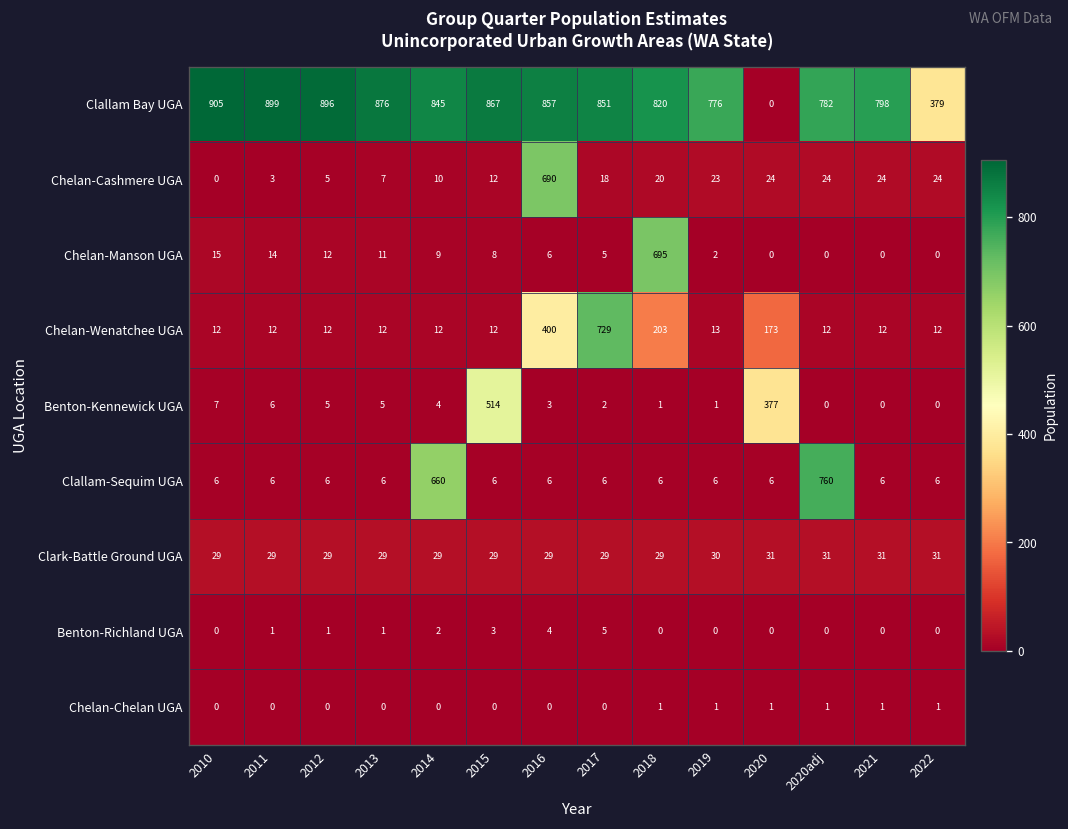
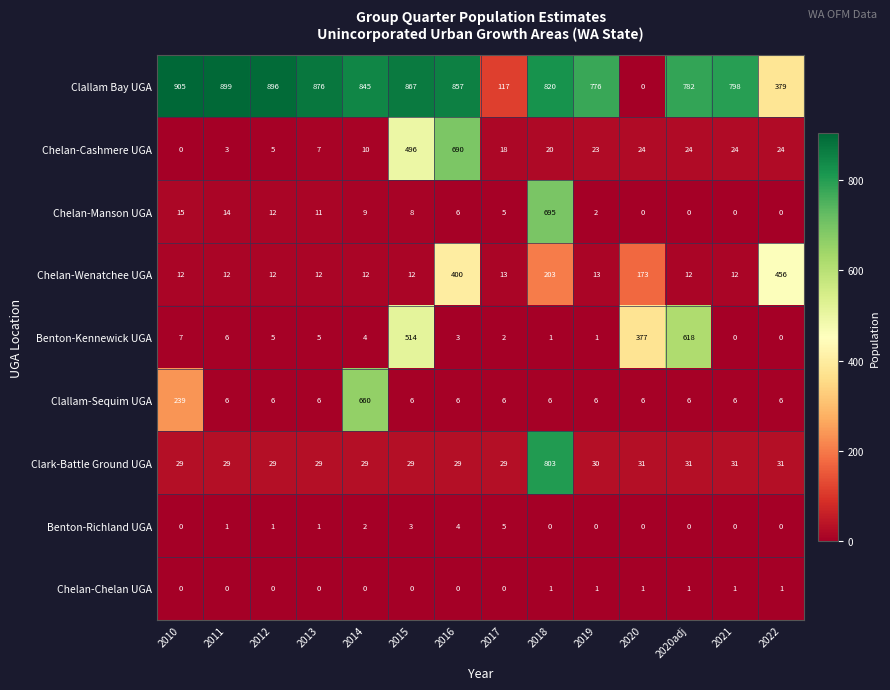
  {
    "Clallam Bay UGA": {
      "2010": 905,
      "2011": 899,
      "2012": 896,
      "2013": 876,
      "2014": 845,
      "2015": 867,
      "2016": 857,
-     "2017": 851,
+     "2017": 117,
      "2018": 820,
      "2019": 776,
      "2020": 0,
      "2020adj": 782,
      "2021": 798,
      "2022": 379
    },
    "Chelan-Cashmere UGA": {
      "2010": 0,
      "2011": 3,
      "2012": 5,
      "2013": 7,
      "2014": 10,
-     "2015": 12,
+     "2015": 496,
      "2016": 690,
      "2017": 18,
      "2018": 20,
      "2019": 23,
      "2020": 24,
      "2020adj": 24,
      "2021": 24,
      "2022": 24
    },
    "Chelan-Manson UGA": {
      "2010": 15,
      "2011": 14,
      "2012": 12,
      "2013": 11,
      "2014": 9,
      "2015": 8,
      "2016": 6,
      "2017": 5,
      "2018": 695,
      "2019": 2,
      "2020": 0,
      "2020adj": 0,
      "2021": 0,
      "2022": 0
    },
    "Chelan-Wenatchee UGA": {
      "2010": 12,
      "2011": 12,
      "2012": 12,
      "2013": 12,
      "2014": 12,
      "2015": 12,
      "2016": 400,
-     "2017": 729,
+     "2017": 13,
      "2018": 203,
      "2019": 13,
      "2020": 173,
      "2020adj": 12,
      "2021": 12,
-     "2022": 12
+     "2022": 456
    },
    "Benton-Kennewick UGA": {
      "2010": 7,
      "2011": 6,
      "2012": 5,
      "2013": 5,
      "2014": 4,
      "2015": 514,
      "2016": 3,
      "2017": 2,
      "2018": 1,
      "2019": 1,
      "2020": 377,
-     "2020adj": 0,
+     "2020adj": 618,
      "2021": 0,
      "2022": 0
    },
    "Clallam-Sequim UGA": {
-     "2010": 6,
+     "2010": 239,
      "2011": 6,
      "2012": 6,
      "2013": 6,
      "2014": 660,
      "2015": 6,
      "2016": 6,
      "2017": 6,
      "2018": 6,
      "2019": 6,
      "2020": 6,
-     "2020adj": 760,
+     "2020adj": 6,
      "2021": 6,
      "2022": 6
    },
    "Clark-Battle Ground UGA": {
      "2010": 29,
      "2011": 29,
      "2012": 29,
      "2013": 29,
      "2014": 29,
      "2015": 29,
      "2016": 29,
      "2017": 29,
-     "2018": 29,
+     "2018": 803,
      "2019": 30,
      "2020": 31,
      "2020adj": 31,
      "2021": 31,
      "2022": 31
    },
    "Benton-Richland UGA": {
      "2010": 0,
      "2011": 1,
      "2012": 1,
      "2013": 1,
      "2014": 2,
      "2015": 3,
      "2016": 4,
      "2017": 5,
      "2018": 0,
      "2019": 0,
      "2020": 0,
      "2020adj": 0,
      "2021": 0,
      "2022": 0
    },
    "Chelan-Chelan UGA": {
      "2010": 0,
      "2011": 0,
      "2012": 0,
      "2013": 0,
      "2014": 0,
      "2015": 0,
      "2016": 0,
      "2017": 0,
      "2018": 1,
      "2019": 1,
      "2020": 1,
      "2020adj": 1,
      "2021": 1,
      "2022": 1
    }
  }
